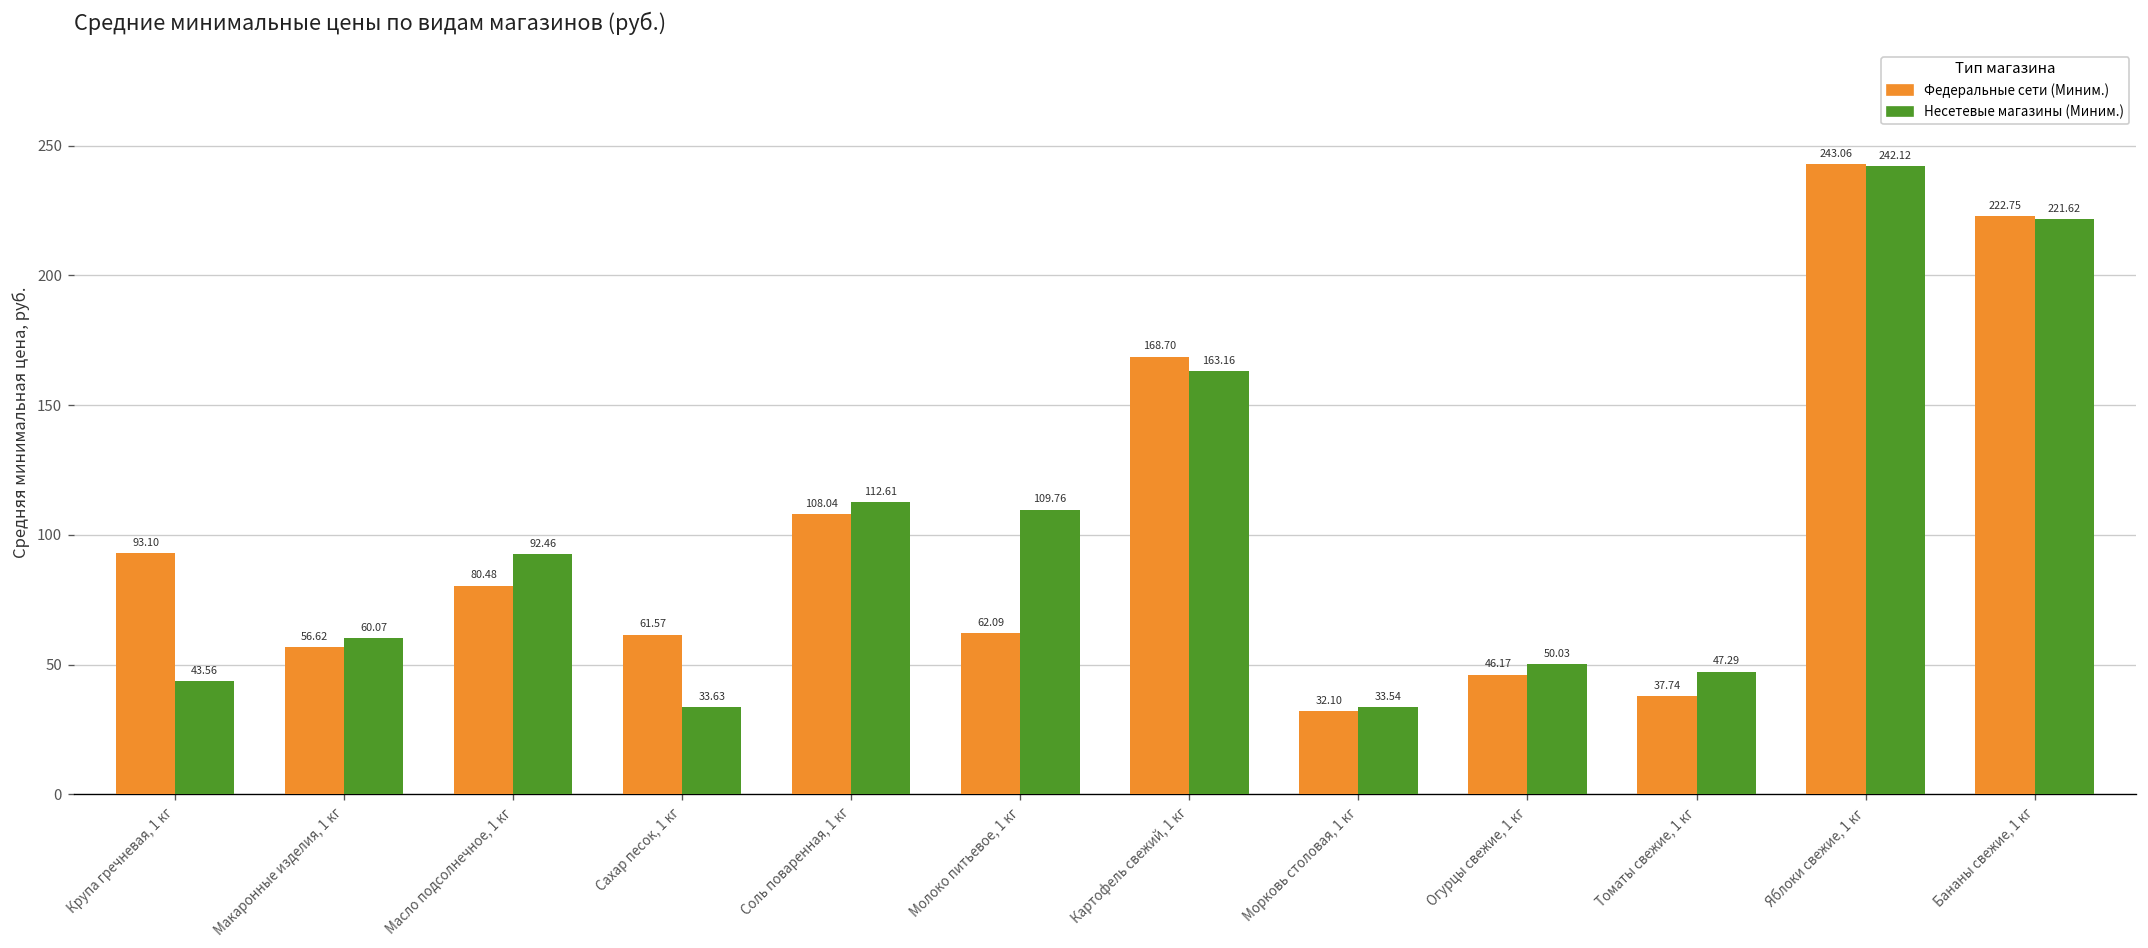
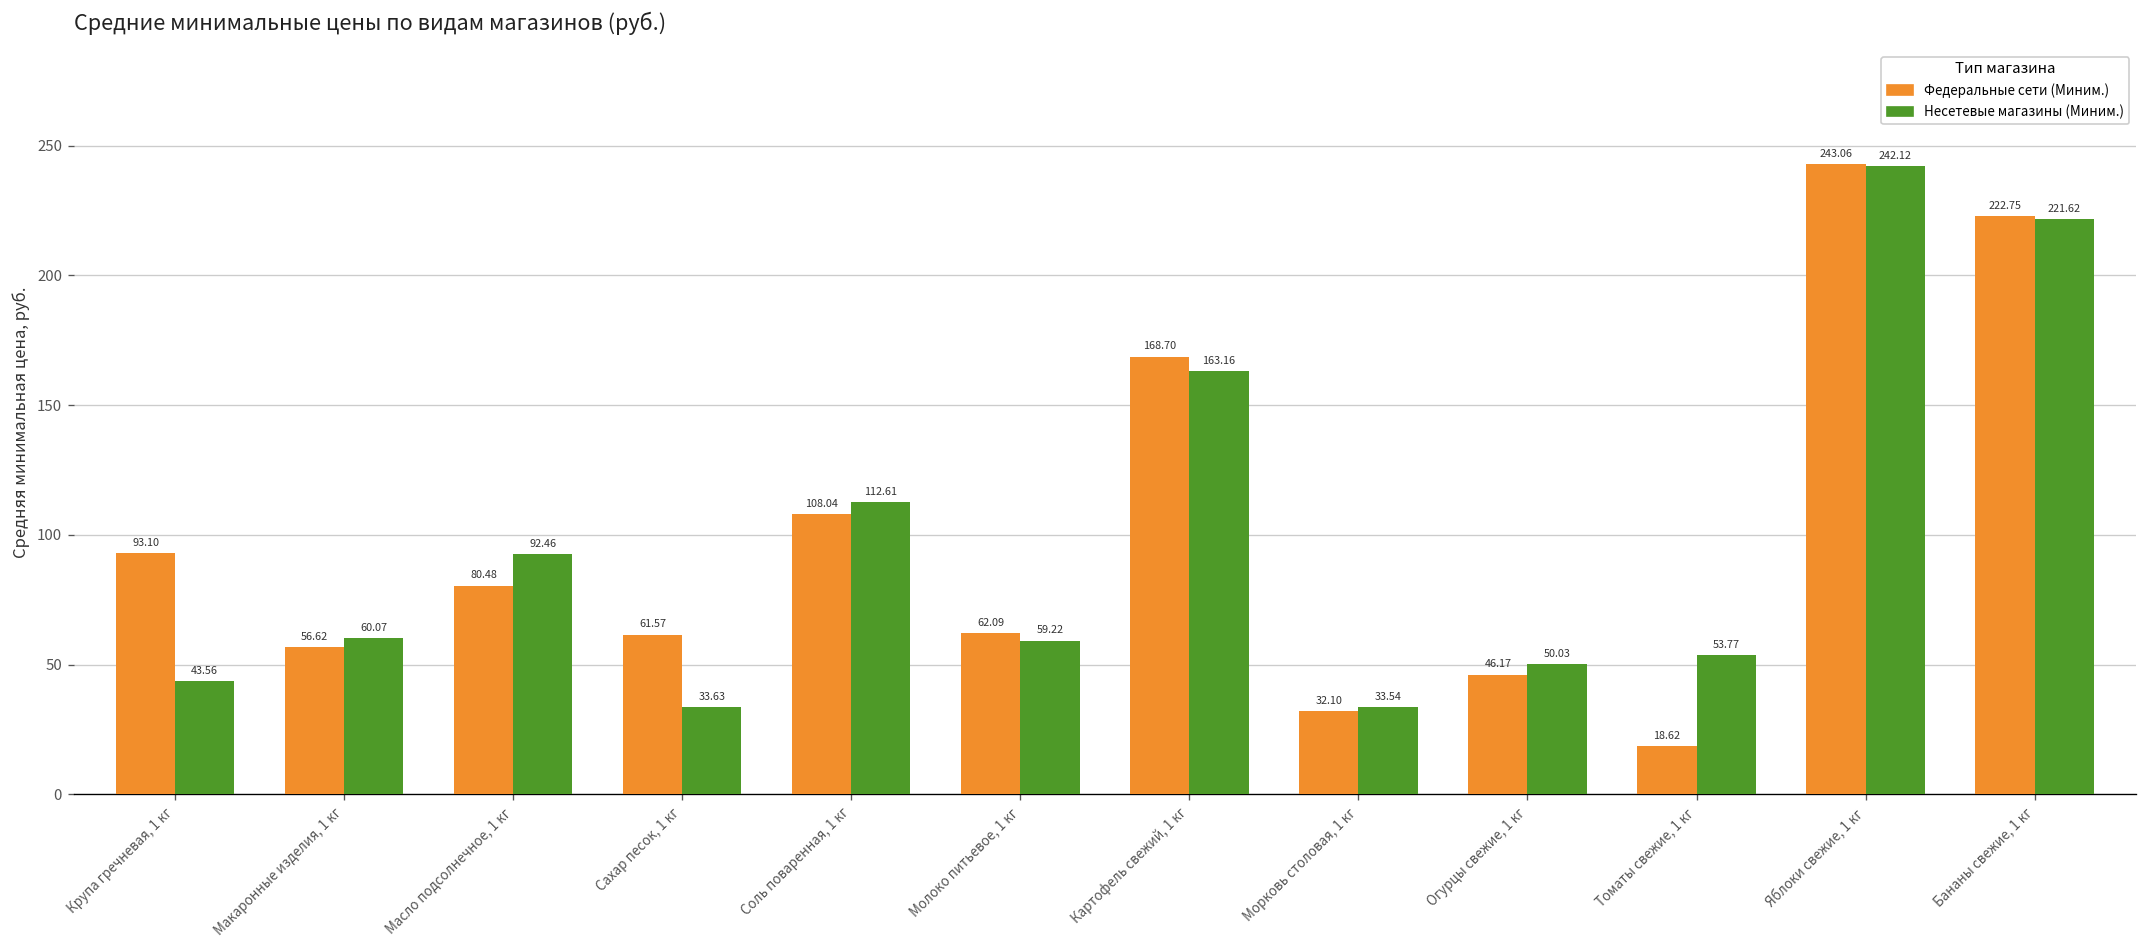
  {
    "Федеральные сети (Миним.)": {
      "Крупа гречневая, 1 кг": 93.10,
      "Макаронные изделия, 1 кг": 56.62,
      "Масло подсолнечное, 1 кг": 80.48,
      "Сахар песок, 1 кг": 61.57,
      "Соль поваренная, 1 кг": 108.04,
      "Молоко питьевое, 1 кг": 62.09,
      "Картофель свежий, 1 кг": 168.70,
      "Морковь столовая, 1 кг": 32.10,
      "Огурцы свежие, 1 кг": 46.17,
-     "Томаты свежие, 1 кг": 37.74,
+     "Томаты свежие, 1 кг": 18.62,
      "Яблоки свежие, 1 кг": 243.06,
      "Бананы свежие, 1 кг": 222.75
    },
    "Несетевые магазины (Миним.)": {
      "Крупа гречневая, 1 кг": 43.56,
      "Макаронные изделия, 1 кг": 60.07,
      "Масло подсолнечное, 1 кг": 92.46,
      "Сахар песок, 1 кг": 33.63,
      "Соль поваренная, 1 кг": 112.61,
-     "Молоко питьевое, 1 кг": 109.76,
+     "Молоко питьевое, 1 кг": 59.22,
      "Картофель свежий, 1 кг": 163.16,
      "Морковь столовая, 1 кг": 33.54,
      "Огурцы свежие, 1 кг": 50.03,
-     "Томаты свежие, 1 кг": 47.29,
+     "Томаты свежие, 1 кг": 53.77,
      "Яблоки свежие, 1 кг": 242.12,
      "Бананы свежие, 1 кг": 221.62
    }
  }
